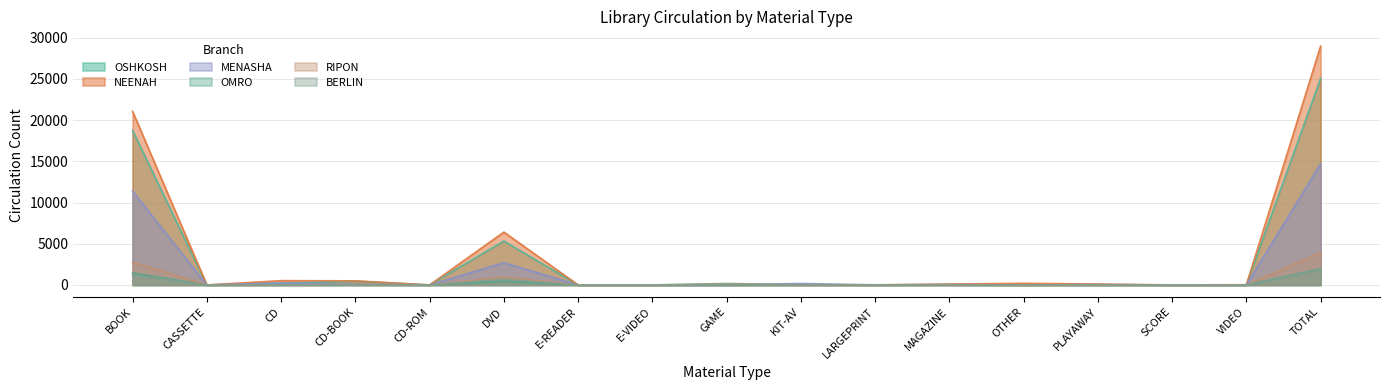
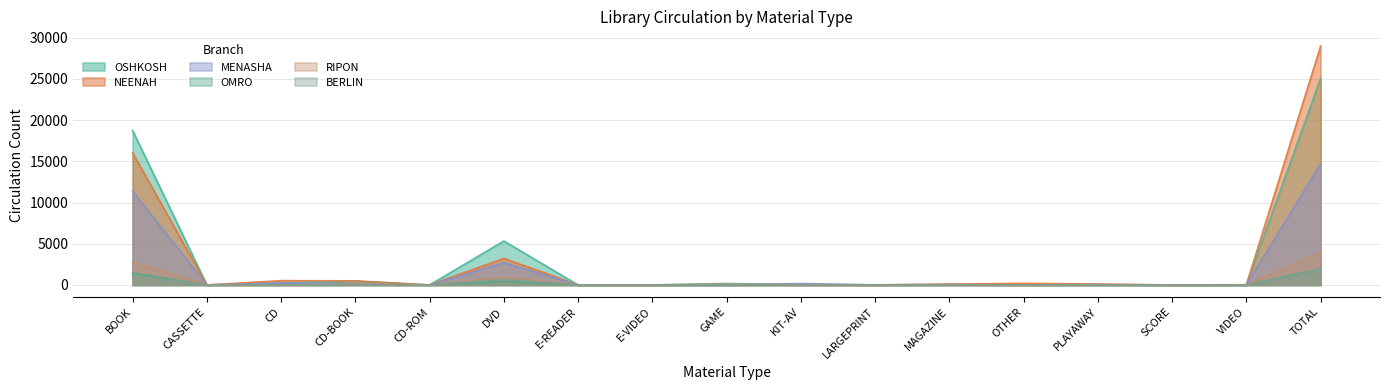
  {
    "NEENAH": {
-     "BOOK": 21000,
-     "DVD": 6000,
+     "BOOK": 16000,
+     "DVD": 3000,
      "TOTAL": 29000
    }
  }
